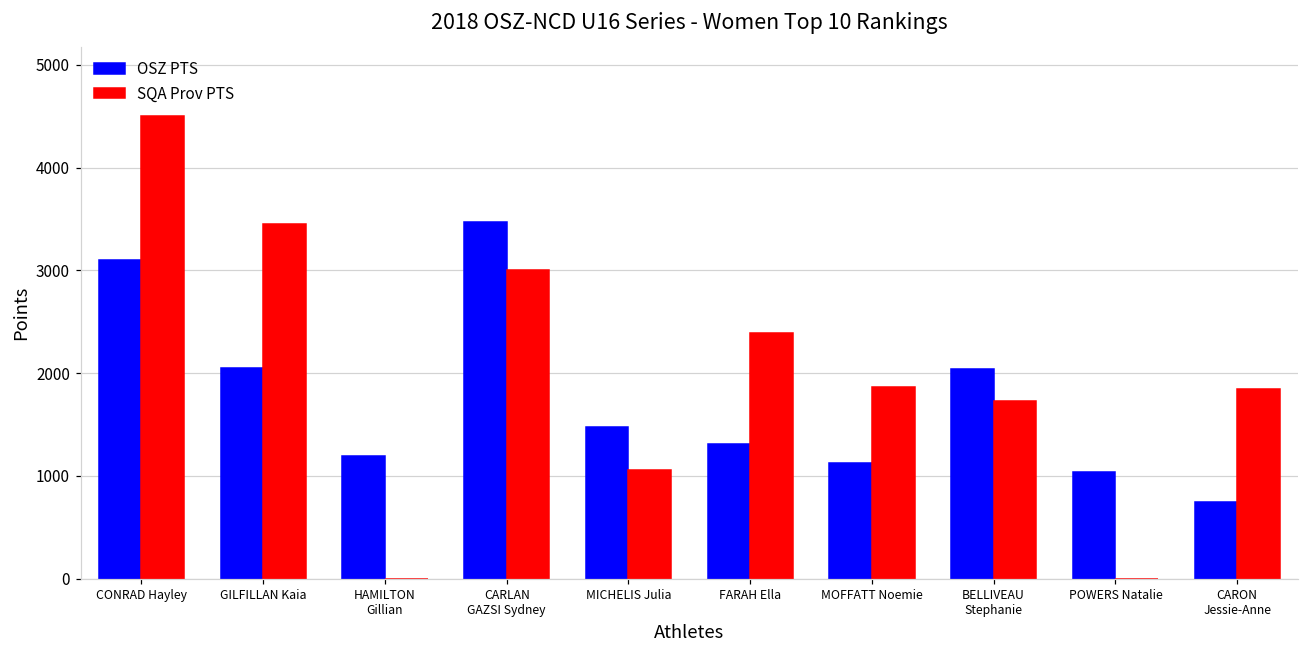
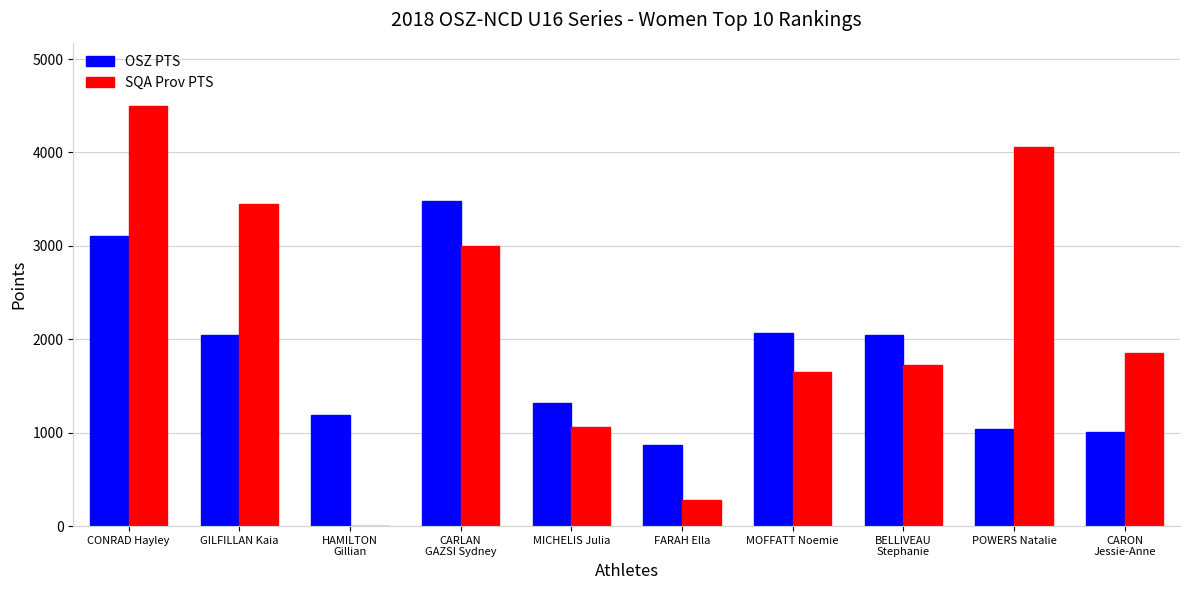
  {
    "OSZ PTS": {
      "CONRAD Hayley": 3100,
      "GILFILLAN Kaia": 2100,
      "HAMILTON Gillian": 1200,
      "CARLAN GAZSI Sydney": 3500,
-     "MICHELIS Julia": 1500,
-     "FARAH Ella": 1300,
-     "MOFFATT Noemie": 1100,
+     "MICHELIS Julia": 1300,
+     "FARAH Ella": 900,
+     "MOFFATT Noemie": 2100,
      "BELLIVEAU Stephanie": 2000,
      "POWERS Natalie": 1000,
-     "CARON Jessie-Anne": 700
+     "CARON Jessie-Anne": 1000
    },
    "SQA Prov PTS": {
      "CONRAD Hayley": 4500,
      "GILFILLAN Kaia": 3500,
      "HAMILTON Gillian": 0,
      "CARLAN GAZSI Sydney": 3000,
      "MICHELIS Julia": 1100,
-     "FARAH Ella": 2400,
-     "MOFFATT Noemie": 1900,
+     "FARAH Ella": 300,
+     "MOFFATT Noemie": 1600,
      "BELLIVEAU Stephanie": 1700,
-     "POWERS Natalie": 0,
+     "POWERS Natalie": 4100,
      "CARON Jessie-Anne": 1900
    }
  }
